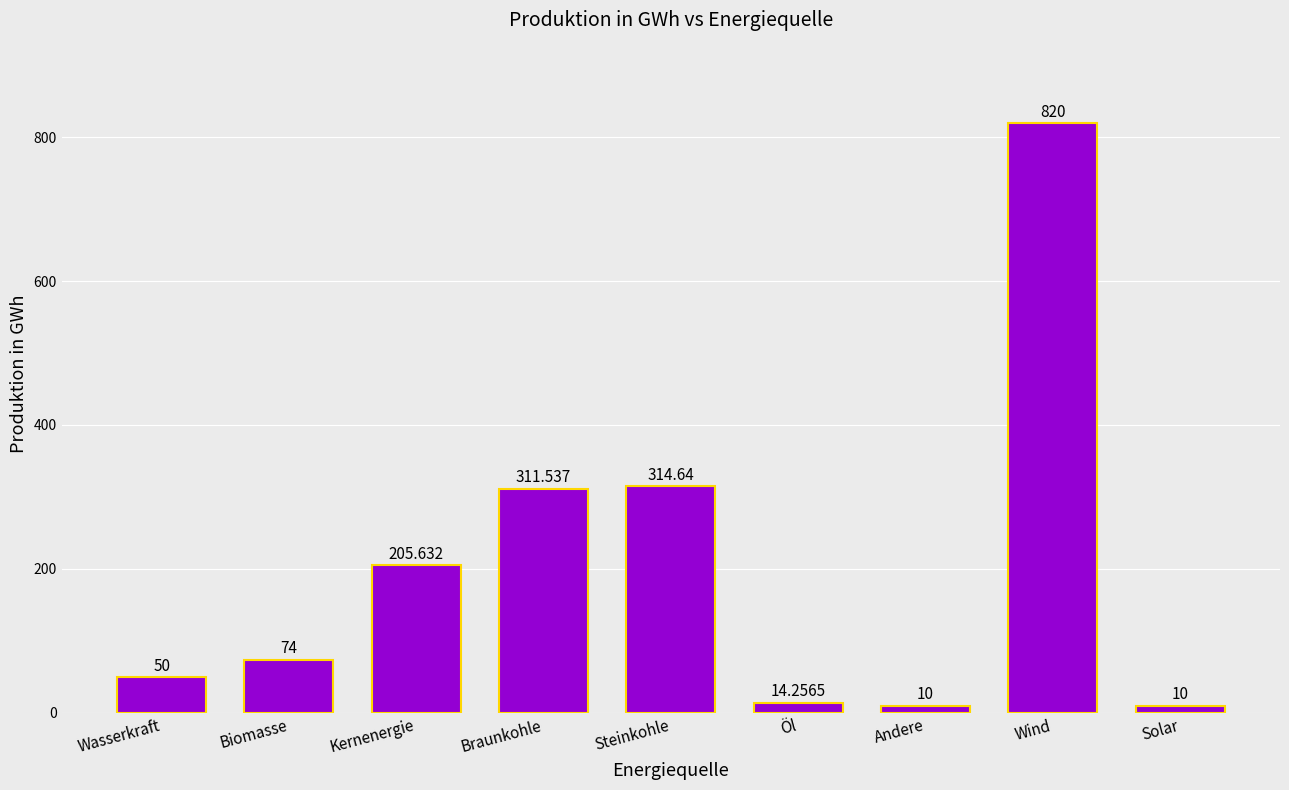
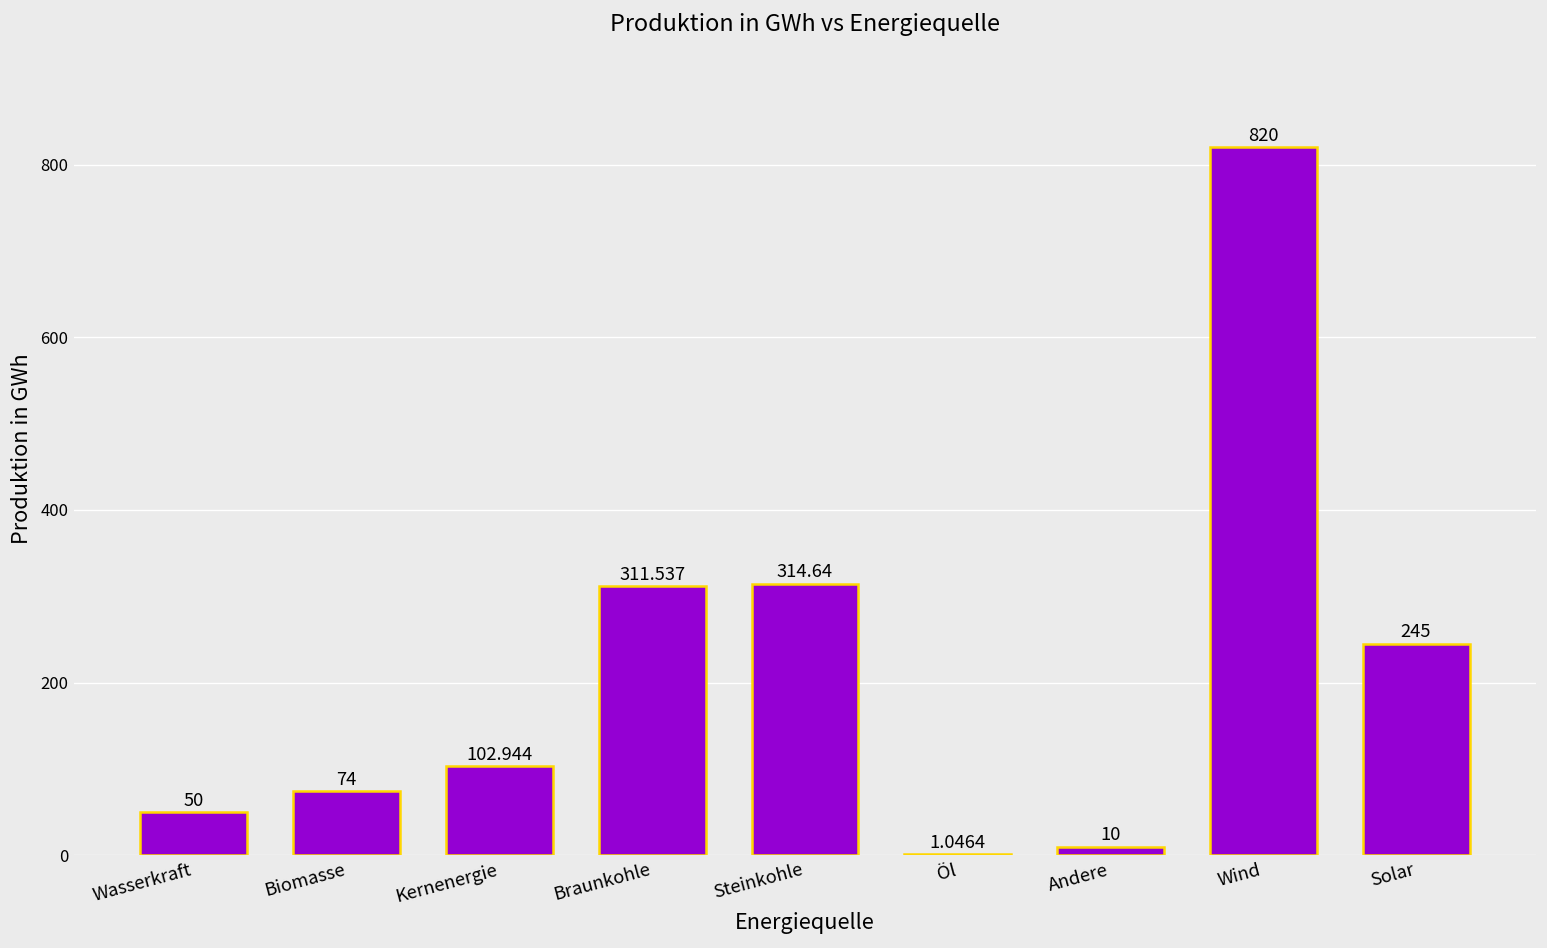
  {
    "Wasserkraft": 50,
    "Biomasse": 74,
-   "Kernenergie": 205.632,
+   "Kernenergie": 102.944,
    "Braunkohle": 311.537,
    "Steinkohle": 314.64,
-   "Öl": 14.2565,
+   "Öl": 1.0464,
    "Andere": 10,
    "Wind": 820,
-   "Solar": 10
+   "Solar": 245
  }
